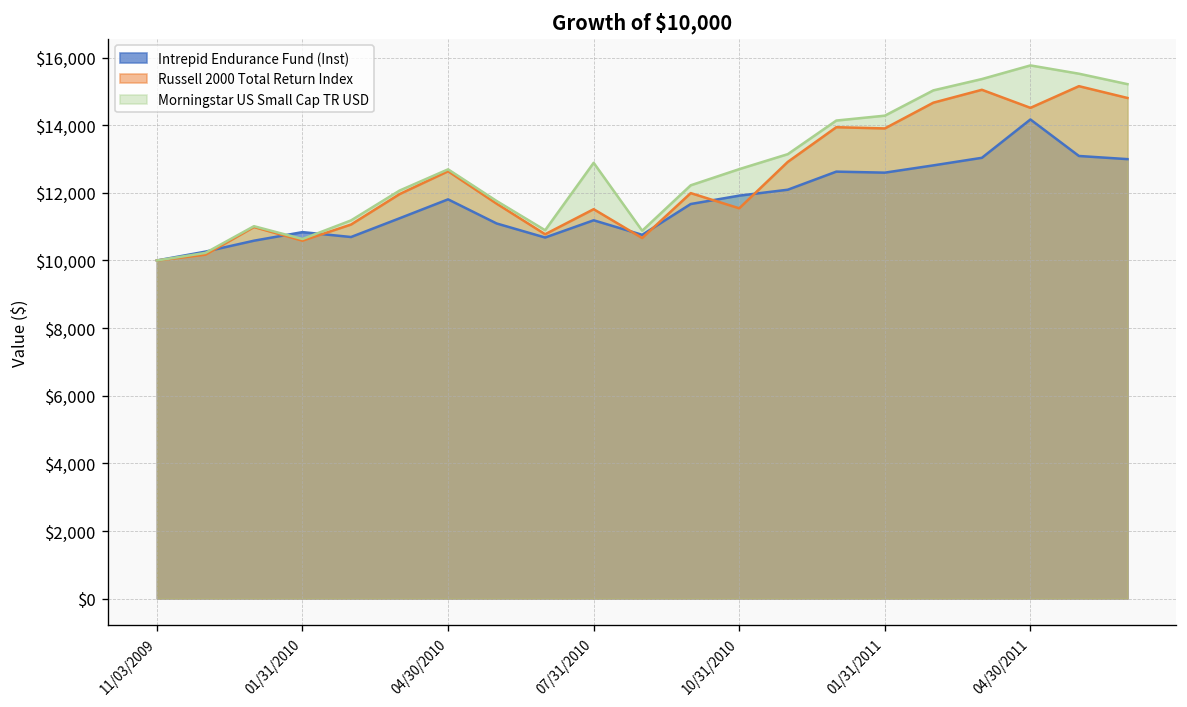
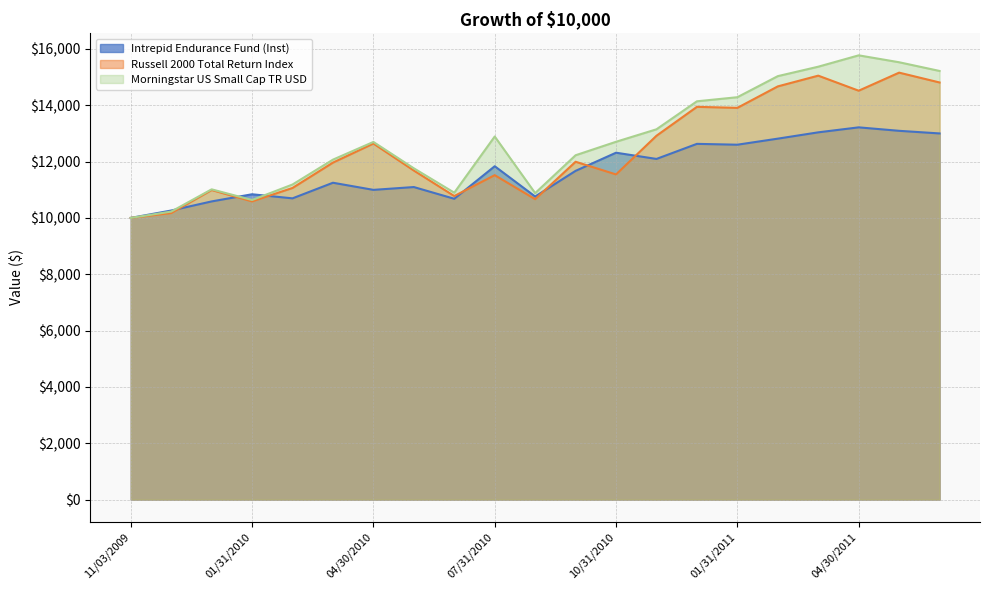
  {
    "Intrepid Endurance Fund (Inst)": {
      "01/31/2010": "$10,800",
-     "04/30/2010": "$11,800",
-     "07/31/2010": "$11,200",
-     "10/31/2010": "$11,900",
+     "04/30/2010": "$11,000",
+     "07/31/2010": "$11,800",
+     "10/31/2010": "$12,300",
      "01/31/2011": "$12,600",
-     "04/30/2011": "$14,200"
+     "04/30/2011": "$13,200"
    },
    "Russell 2000 Total Return Index": {
      "07/31/2010": "$11,500",
      "10/31/2010": "$11,500",
      "01/31/2011": "$13,900",
      "04/30/2011": "$14,500"
    },
    "Morningstar US Small Cap TR USD": {
      "07/31/2010": "$12,900",
      "10/31/2010": "$12,700",
      "01/31/2011": "$14,300",
      "04/30/2011": "$15,800"
    }
  }
